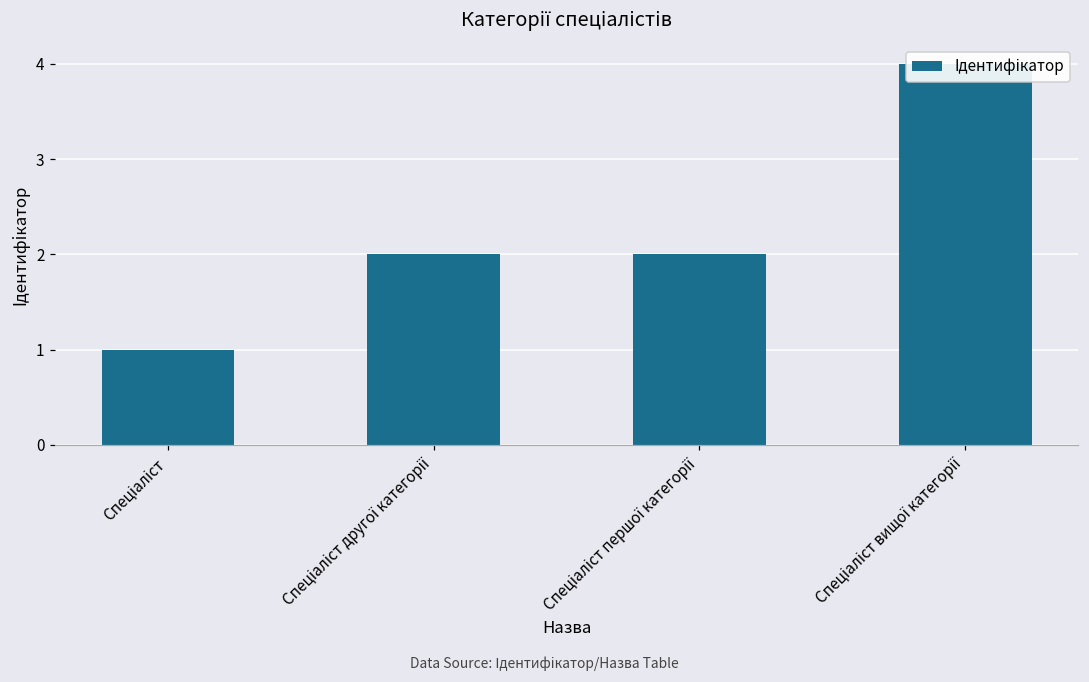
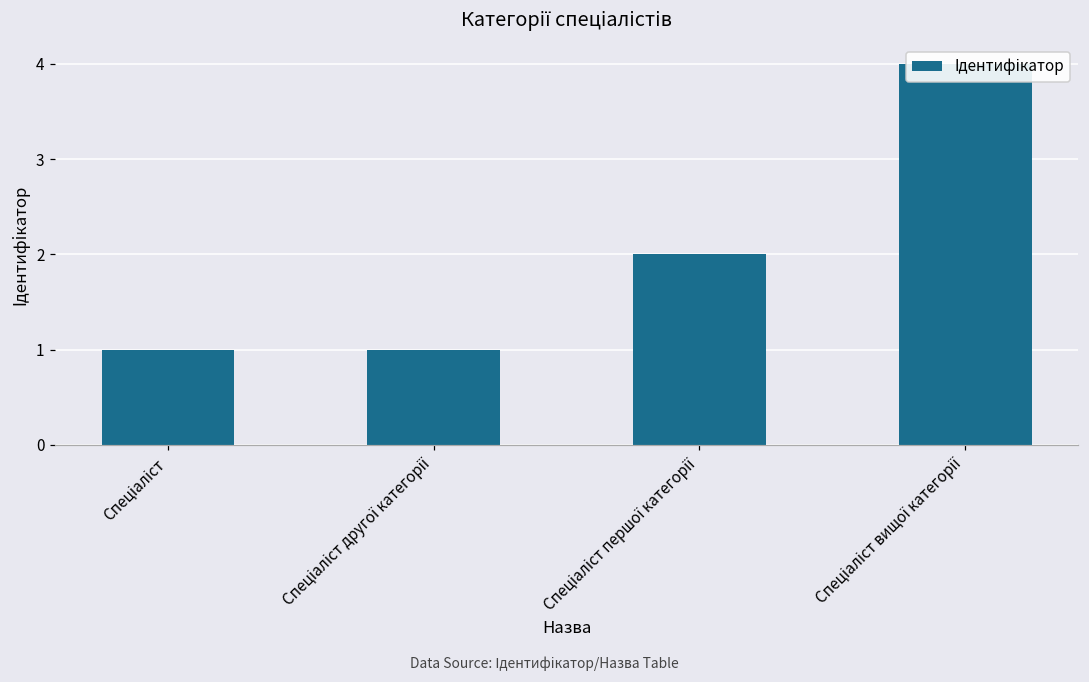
  {
    "Спеціаліст": 1,
-   "Спеціаліст другої категорії": 2,
+   "Спеціаліст другої категорії": 1,
    "Спеціаліст першої категорії": 2
  }
